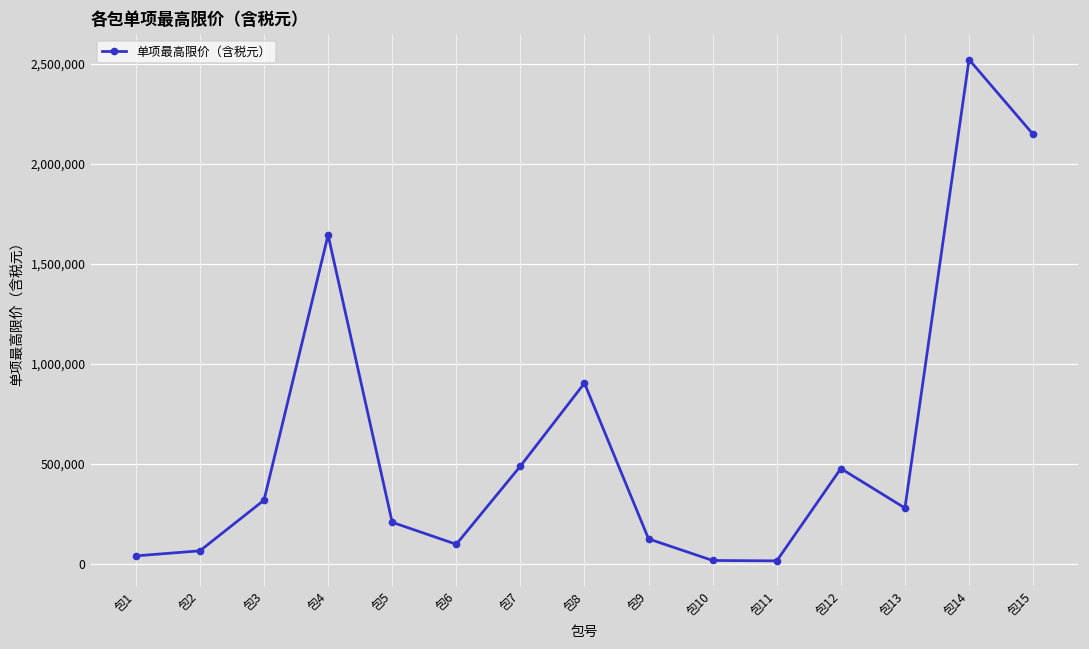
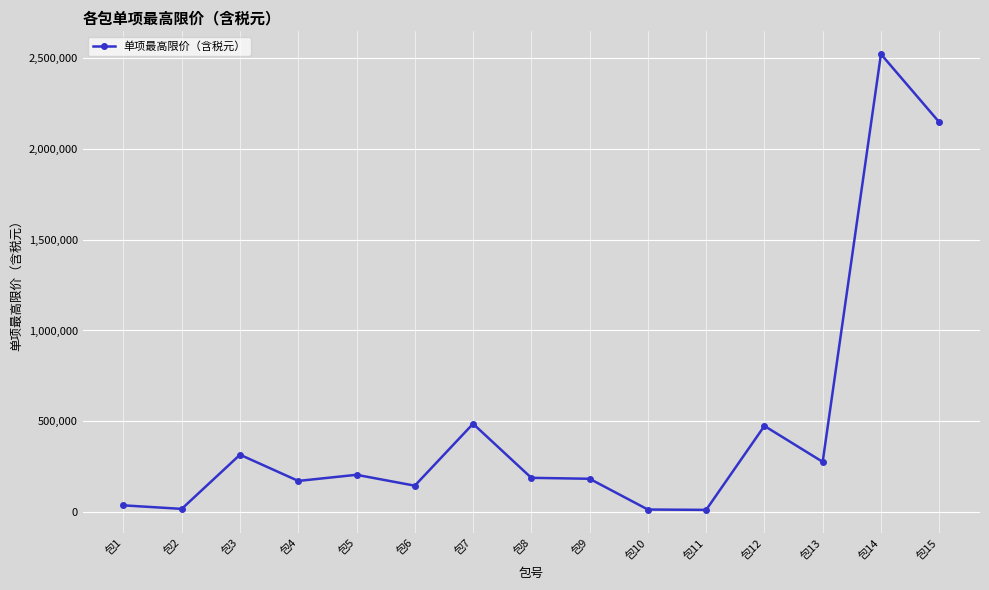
  {
    "包1": "40,000",
-   "包2": "60,000",
+   "包2": "20,000",
    "包3": "320,000",
-   "包4": "1,640,000",
+   "包4": "170,000",
    "包5": "210,000",
-   "包6": "100,000",
+   "包6": "150,000",
    "包7": "490,000",
-   "包8": "900,000",
-   "包9": "120,000",
+   "包8": "190,000",
+   "包9": "180,000",
    "包10": "20,000",
    "包11": "10,000",
    "包12": "480,000",
    "包13": "280,000",
    "包14": "2,520,000",
    "包15": "2,150,000"
  }
